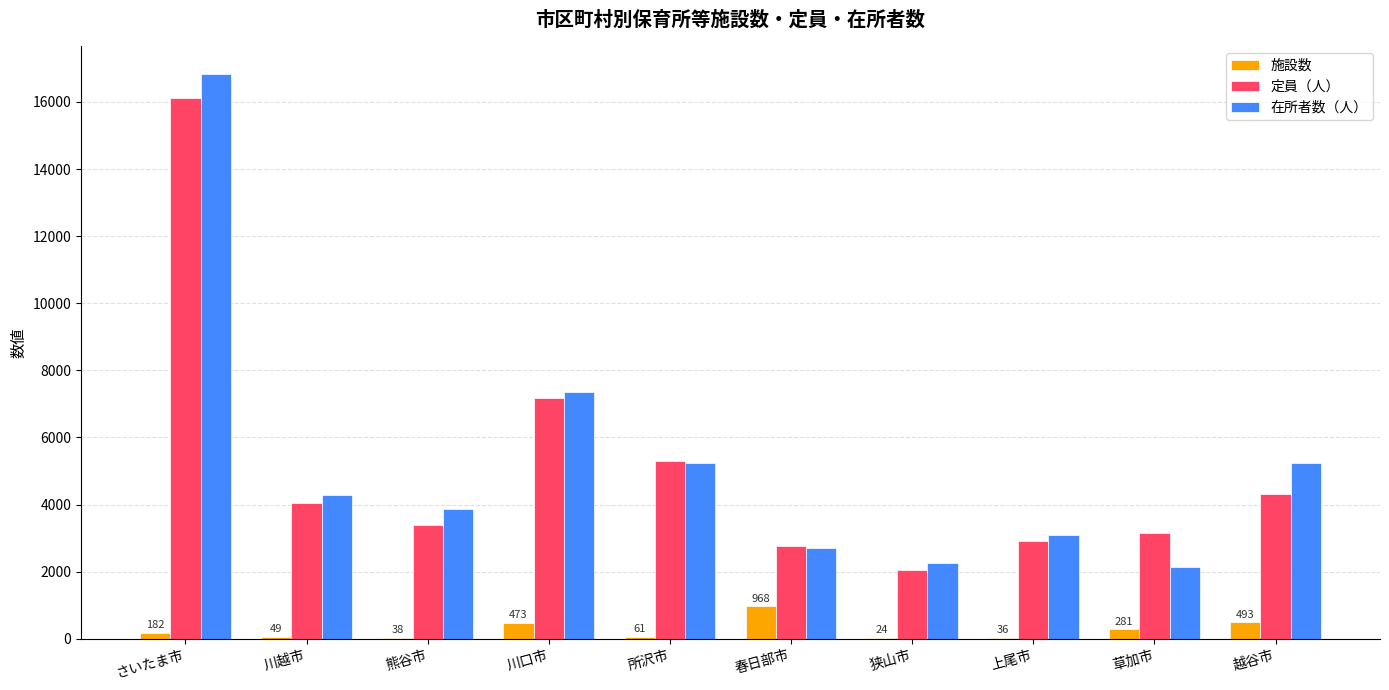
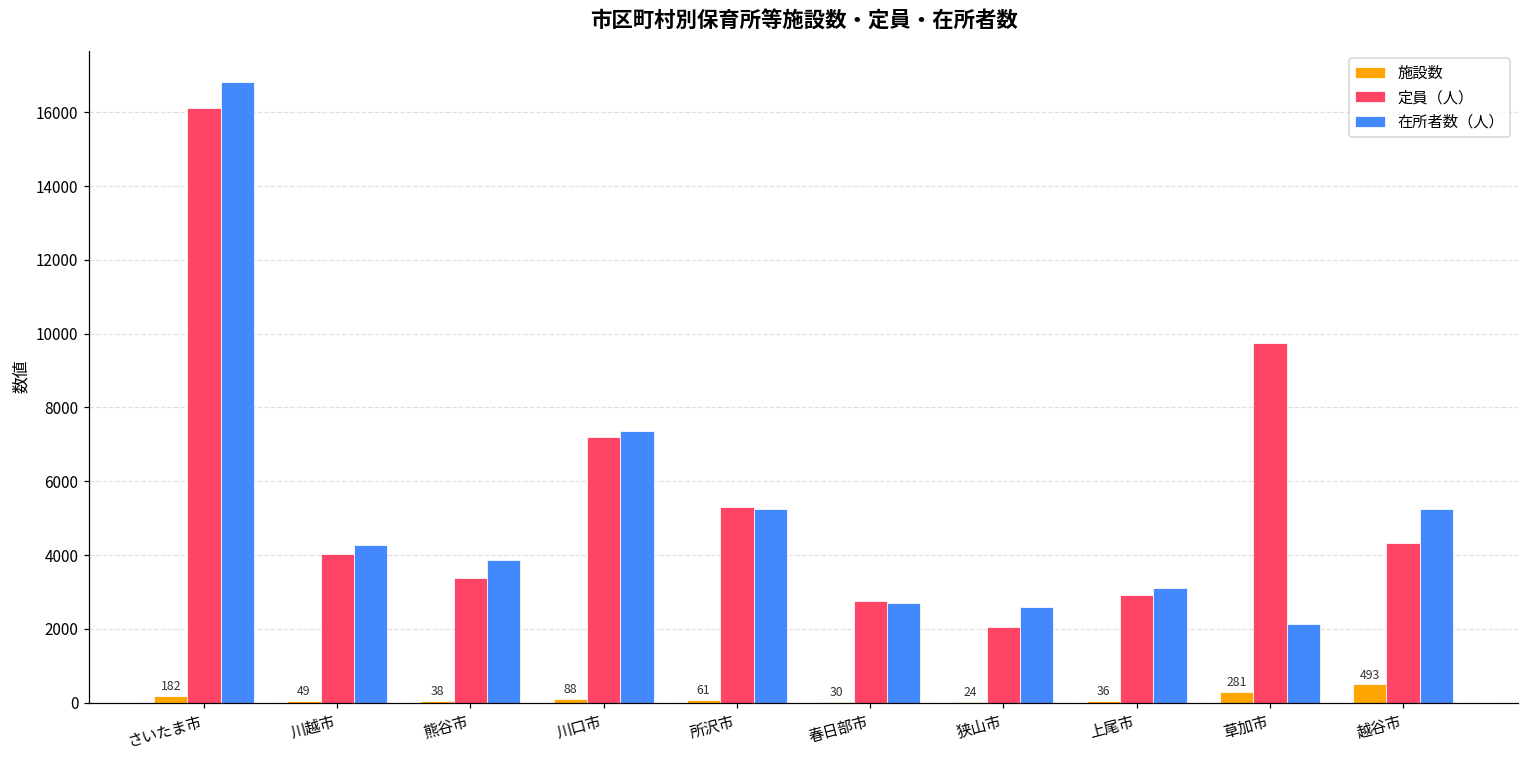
  {
    "施設数": {
      "さいたま市": 182,
      "川越市": 49,
      "熊谷市": 38,
-     "川口市": 473,
+     "川口市": 88,
      "所沢市": 61,
-     "春日部市": 968,
+     "春日部市": 30,
      "狭山市": 24,
      "上尾市": 36,
      "草加市": 281,
      "越谷市": 493
    },
    "定員（人）": {
      "さいたま市": 16100,
      "川越市": 4000,
      "熊谷市": 3400,
      "川口市": 7200,
      "所沢市": 5300,
      "春日部市": 2800,
      "狭山市": 2000,
      "上尾市": 2900,
-     "草加市": 3200,
+     "草加市": 9700,
      "越谷市": 4300
    },
    "在所者数（人）": {
      "さいたま市": 16800,
      "川越市": 4300,
      "熊谷市": 3900,
      "川口市": 7400,
      "所沢市": 5200,
      "春日部市": 2700,
-     "狭山市": 2300,
+     "狭山市": 2600,
      "上尾市": 3100,
      "草加市": 2100,
      "越谷市": 5200
    }
  }
